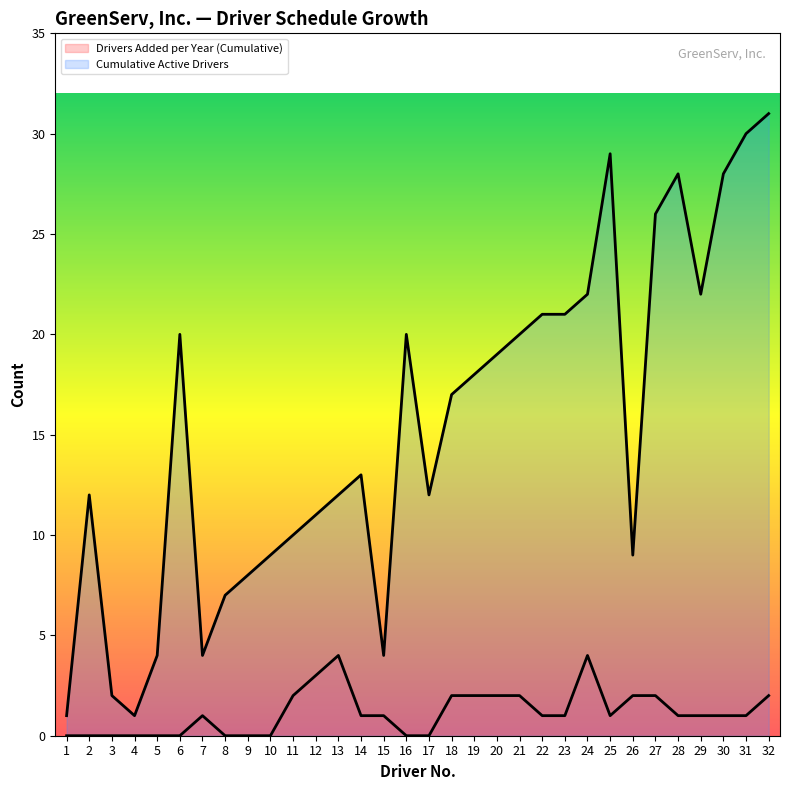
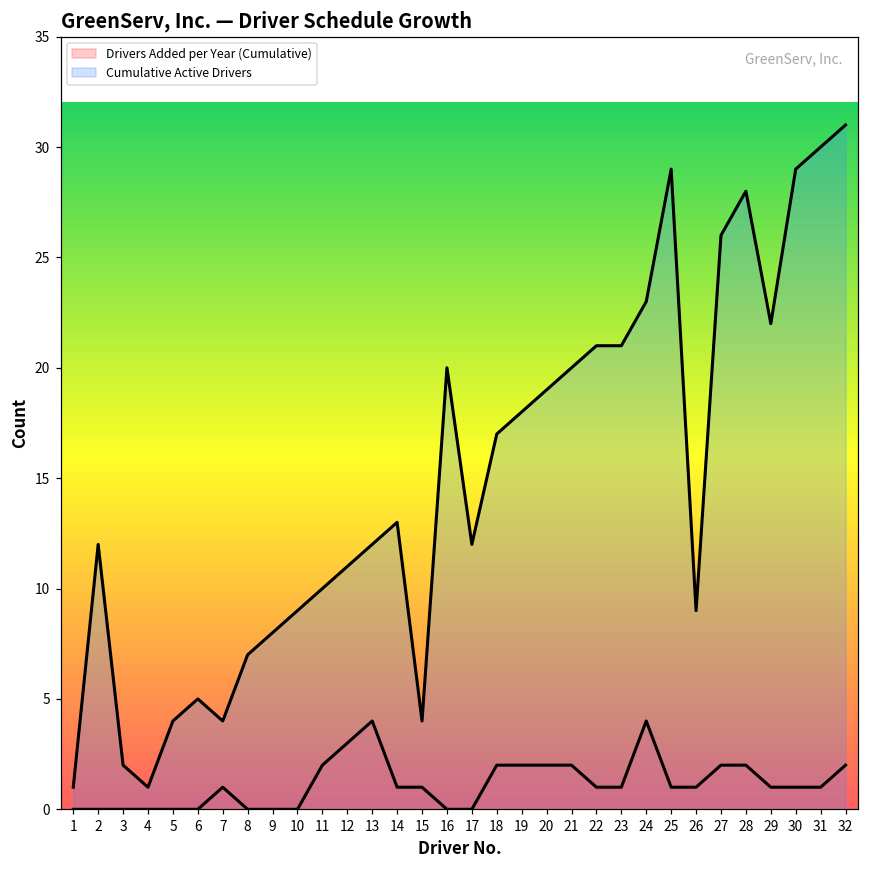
  {
    "Drivers Added per Year (Cumulative)": {
      "1": 0,
      "2": 0,
      "3": 0,
      "4": 0,
      "5": 0,
      "6": 0,
      "7": 1,
      "8": 0,
      "9": 0,
      "10": 0,
      "11": 2,
      "12": 3,
      "13": 4,
      "14": 1,
      "15": 1,
      "16": 0,
      "17": 0,
      "18": 2,
      "19": 2,
      "20": 2,
      "21": 2,
      "22": 1,
      "23": 1,
      "24": 4,
      "25": 1,
-     "26": 2,
+     "26": 1,
      "27": 2,
-     "28": 1,
+     "28": 2,
      "29": 1,
      "30": 1,
      "31": 1,
      "32": 2
    },
    "Cumulative Active Drivers": {
      "1": 1,
      "2": 12,
      "3": 2,
      "4": 1,
      "5": 4,
-     "6": 20,
+     "6": 5,
      "7": 4,
      "8": 7,
      "9": 8,
      "10": 9,
      "11": 10,
      "12": 11,
      "13": 12,
      "14": 13,
      "15": 4,
      "16": 20,
      "17": 12,
      "18": 17,
      "19": 18,
      "20": 19,
      "21": 20,
      "22": 21,
      "23": 21,
-     "24": 22,
+     "24": 23,
      "25": 29,
      "26": 9,
      "27": 26,
      "28": 28,
      "29": 22,
-     "30": 28,
+     "30": 29,
      "31": 30,
      "32": 31
    }
  }
